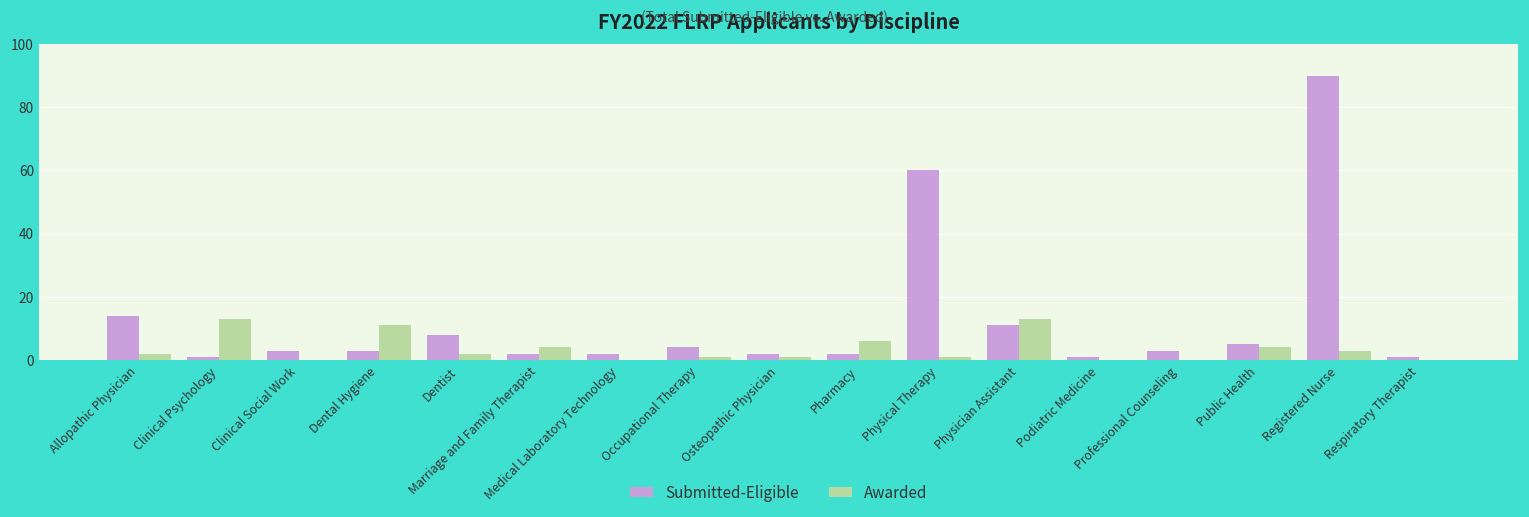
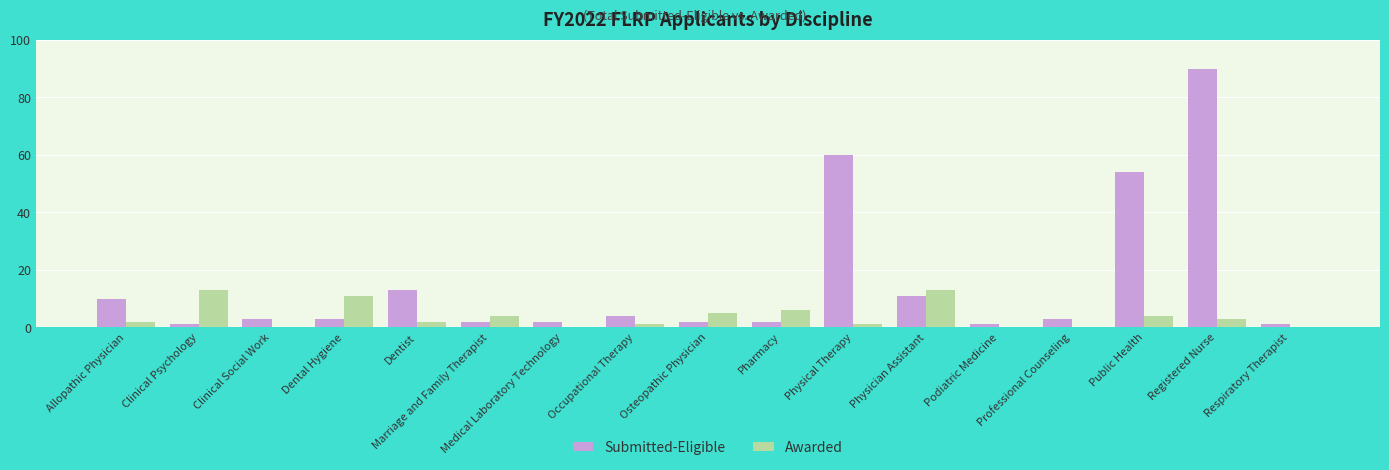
  {
    "Submitted-Eligible": {
-     "Allopathic Physician": 14,
+     "Allopathic Physician": 10,
      "Clinical Psychology": 1,
      "Clinical Social Work": 3,
      "Dental Hygiene": 3,
-     "Dentist": 8,
+     "Dentist": 13,
      "Marriage and Family Therapist": 2,
      "Medical Laboratory Technology": 2,
      "Occupational Therapy": 4,
      "Osteopathic Physician": 2,
      "Pharmacy": 2,
      "Physical Therapy": 60,
      "Physician Assistant": 11,
      "Podiatric Medicine": 1,
      "Professional Counseling": 3,
-     "Public Health": 5,
+     "Public Health": 54,
      "Registered Nurse": 90,
      "Respiratory Therapist": 1
    },
    "Awarded": {
      "Allopathic Physician": 2,
      "Clinical Psychology": 13,
      "Clinical Social Work": 0,
      "Dental Hygiene": 11,
      "Dentist": 2,
      "Marriage and Family Therapist": 4,
      "Medical Laboratory Technology": 0,
      "Occupational Therapy": 1,
-     "Osteopathic Physician": 1,
+     "Osteopathic Physician": 5,
      "Pharmacy": 6,
      "Physical Therapy": 1,
      "Physician Assistant": 13,
      "Podiatric Medicine": 0,
      "Professional Counseling": 0,
      "Public Health": 4,
      "Registered Nurse": 3,
      "Respiratory Therapist": 0
    }
  }
